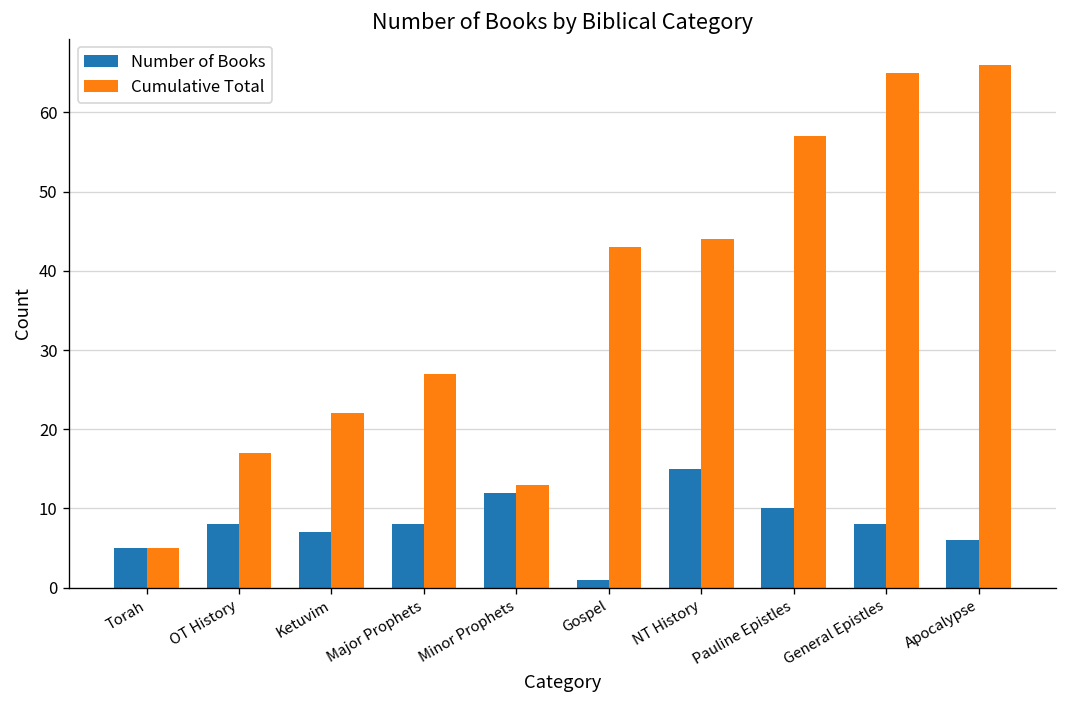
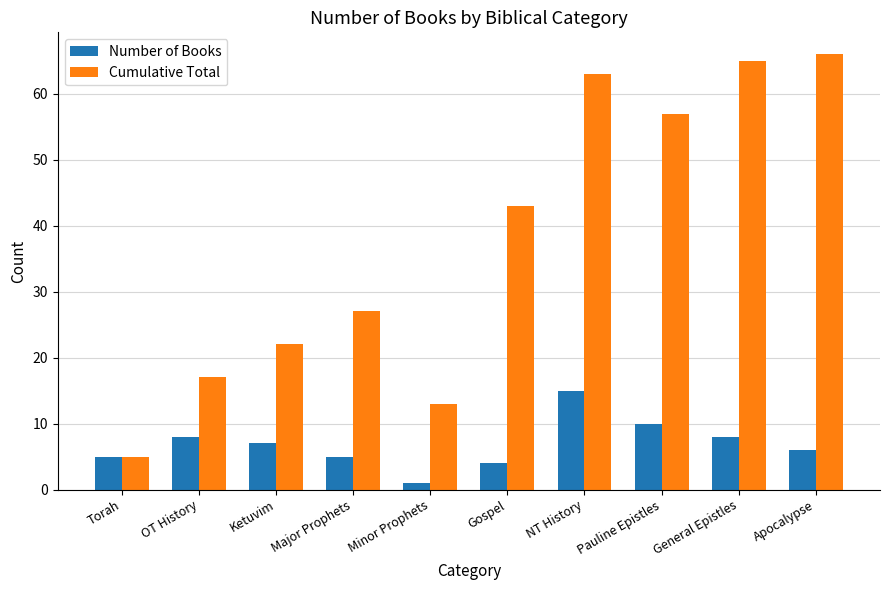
  {
    "Number of Books": {
      "Torah": 5,
      "OT History": 8,
      "Ketuvim": 7,
-     "Major Prophets": 8,
-     "Minor Prophets": 12,
-     "Gospel": 1,
+     "Major Prophets": 5,
+     "Minor Prophets": 1,
+     "Gospel": 4,
      "NT History": 15,
      "Pauline Epistles": 10,
      "General Epistles": 8,
      "Apocalypse": 6
    },
    "Cumulative Total": {
      "Torah": 5,
      "OT History": 17,
      "Ketuvim": 22,
      "Major Prophets": 27,
      "Minor Prophets": 13,
      "Gospel": 43,
-     "NT History": 44,
+     "NT History": 63,
      "Pauline Epistles": 57,
      "General Epistles": 65,
      "Apocalypse": 66
    }
  }
